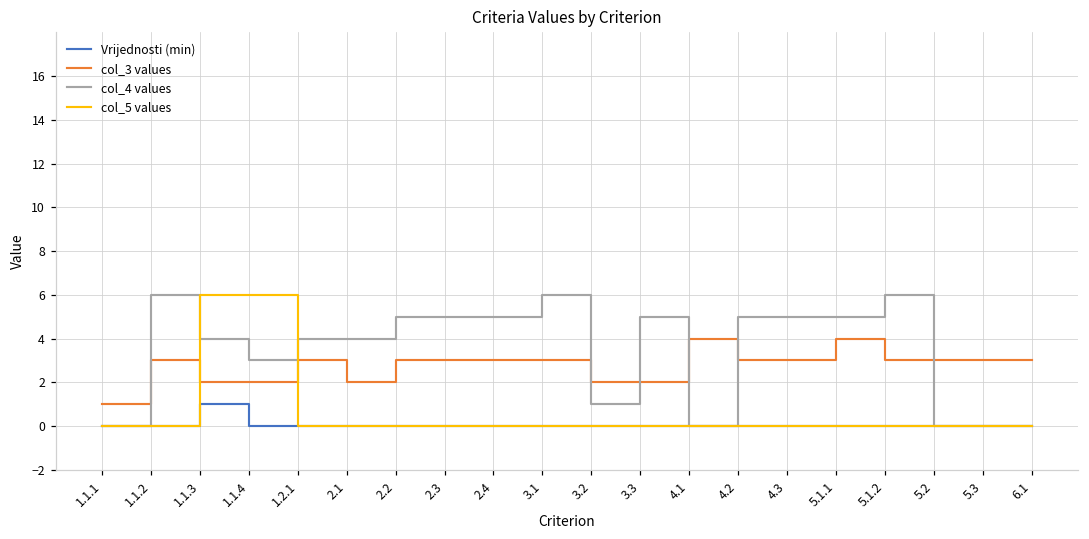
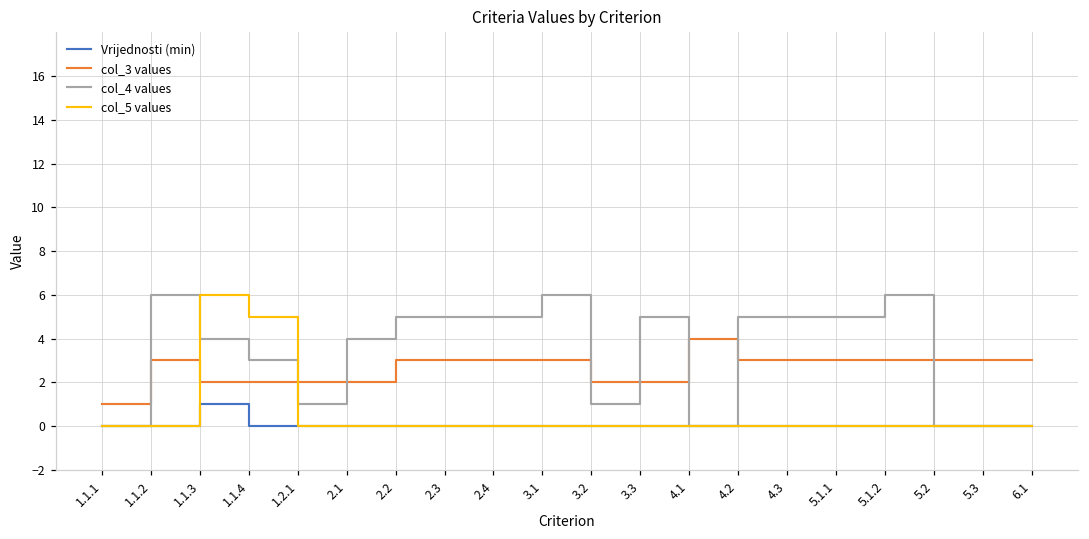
  {
    "Vrijednosti (min)": {
      "1.1.3": 1,
      "1.1.4": 0
    },
    "col_3 values": {
      "1.1.1": 1,
      "1.1.2": 3,
      "1.1.3": 2,
      "1.1.4": 2,
-     "1.2.1": 3,
+     "1.2.1": 2,
      "2.1": 2,
      "2.2": 3,
      "2.3": 3,
      "2.4": 3,
      "3.1": 3,
      "3.2": 2,
      "3.3": 2,
      "4.1": 4,
      "4.2": 3,
      "4.3": 3,
-     "5.1.1": 4,
+     "5.1.1": 3,
      "5.1.2": 3,
      "5.2": 3,
      "5.3": 3,
      "6.1": 3
    },
    "col_4 values": {
      "1.1.2": 6,
      "1.1.3": 4,
      "1.1.4": 3,
-     "1.2.1": 4,
+     "1.2.1": 1,
      "2.1": 4,
      "2.2": 5,
      "2.3": 5,
      "2.4": 5,
      "3.1": 6,
      "3.2": 1,
      "3.3": 5,
      "4.2": 5,
      "4.3": 5,
      "5.1.1": 5,
      "5.1.2": 6
    },
    "col_5 values": {
      "1.1.3": 6,
-     "1.1.4": 6
+     "1.1.4": 5
    }
  }
